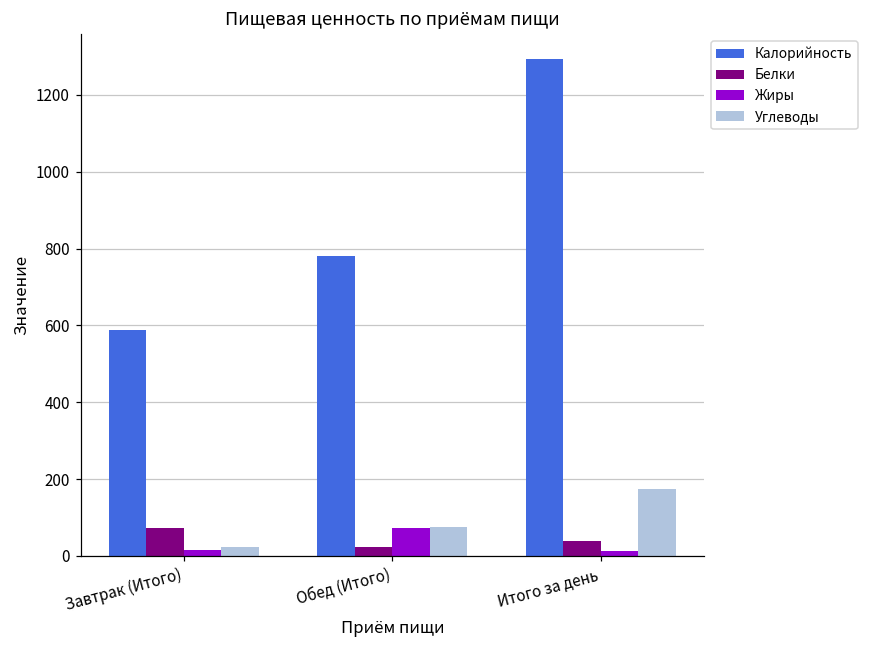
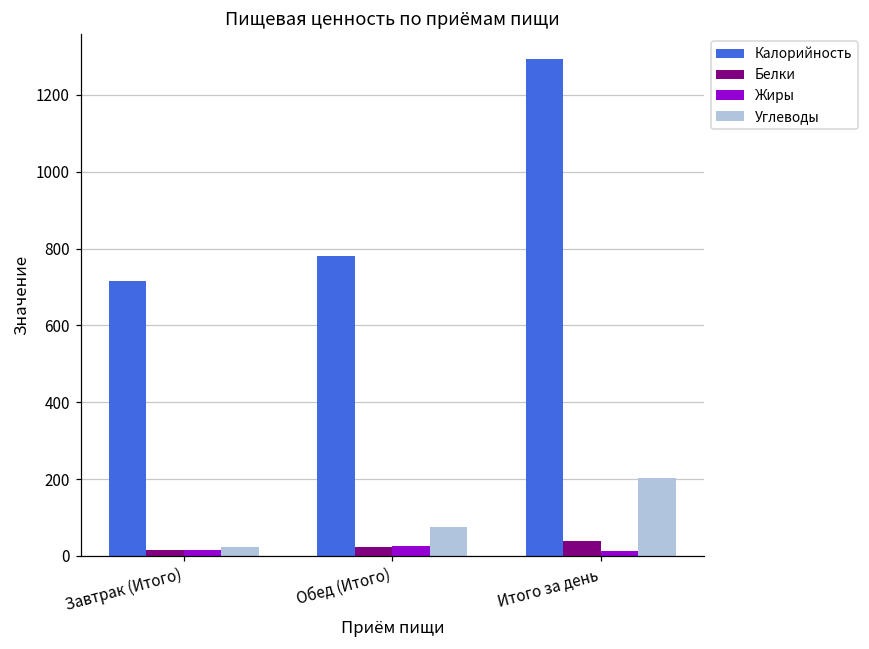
  {
    "Калорийность": {
-     "Завтрак (Итого)": 590,
+     "Завтрак (Итого)": 720,
      "Обед (Итого)": 780,
      "Итого за день": 1290
    },
    "Белки": {
-     "Завтрак (Итого)": 70,
+     "Завтрак (Итого)": 20,
      "Обед (Итого)": 20,
      "Итого за день": 40
    },
    "Жиры": {
      "Завтрак (Итого)": 20,
-     "Обед (Итого)": 70,
+     "Обед (Итого)": 30,
      "Итого за день": 10
    },
    "Углеводы": {
      "Завтрак (Итого)": 20,
      "Обед (Итого)": 80,
-     "Итого за день": 180
+     "Итого за день": 200
    }
  }
